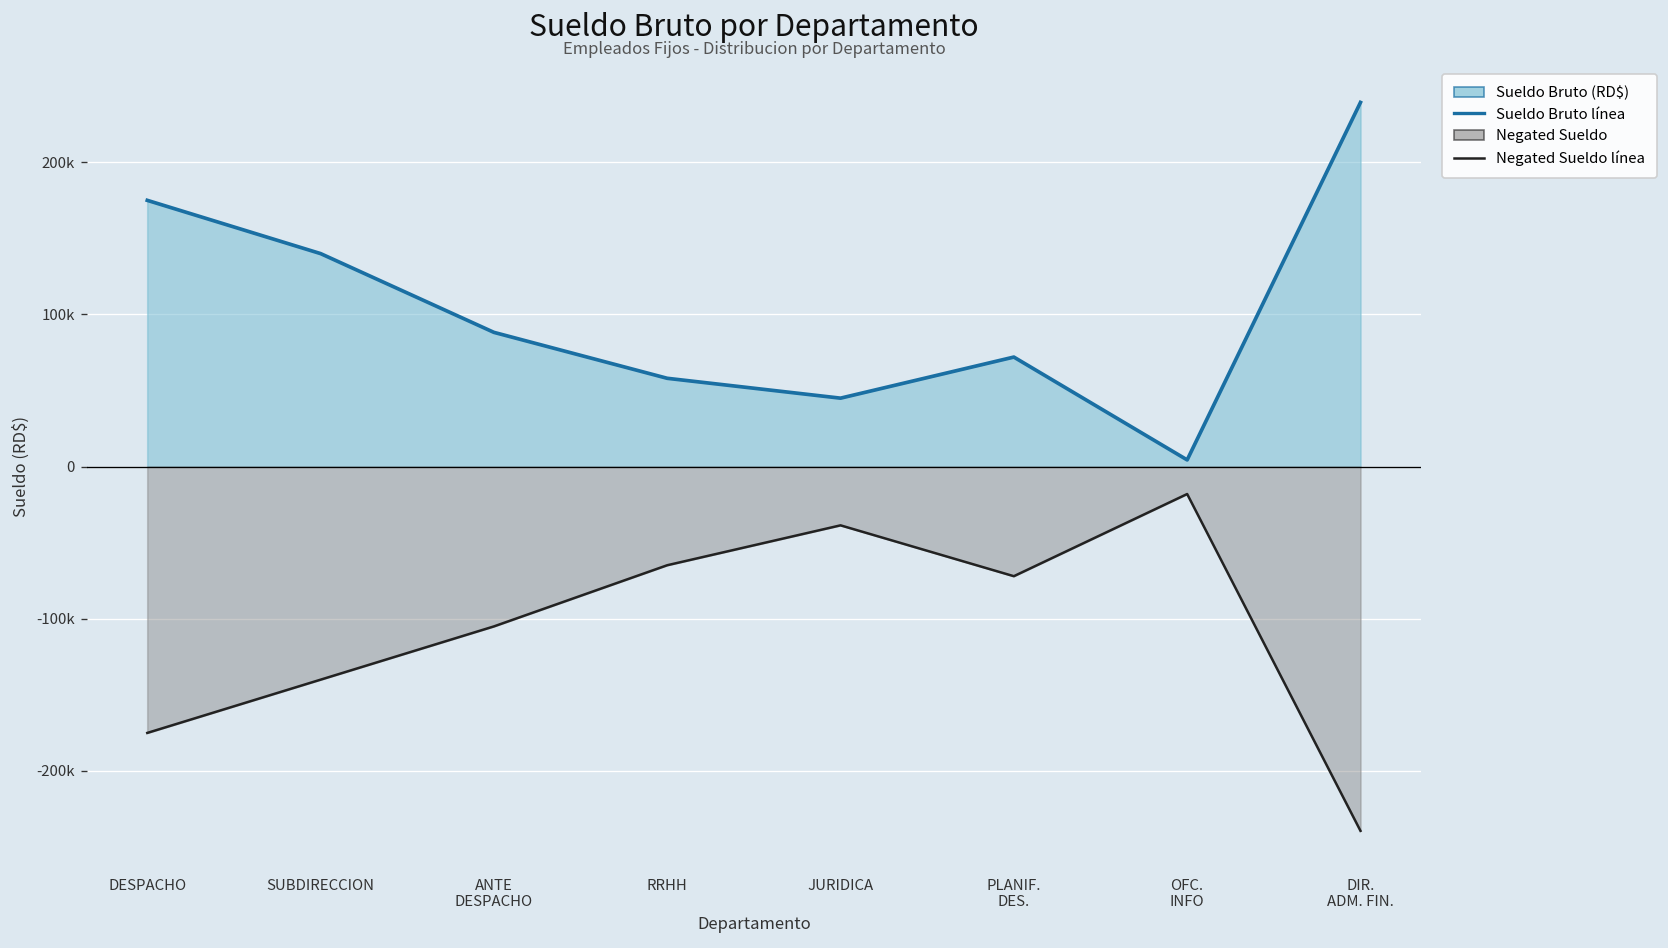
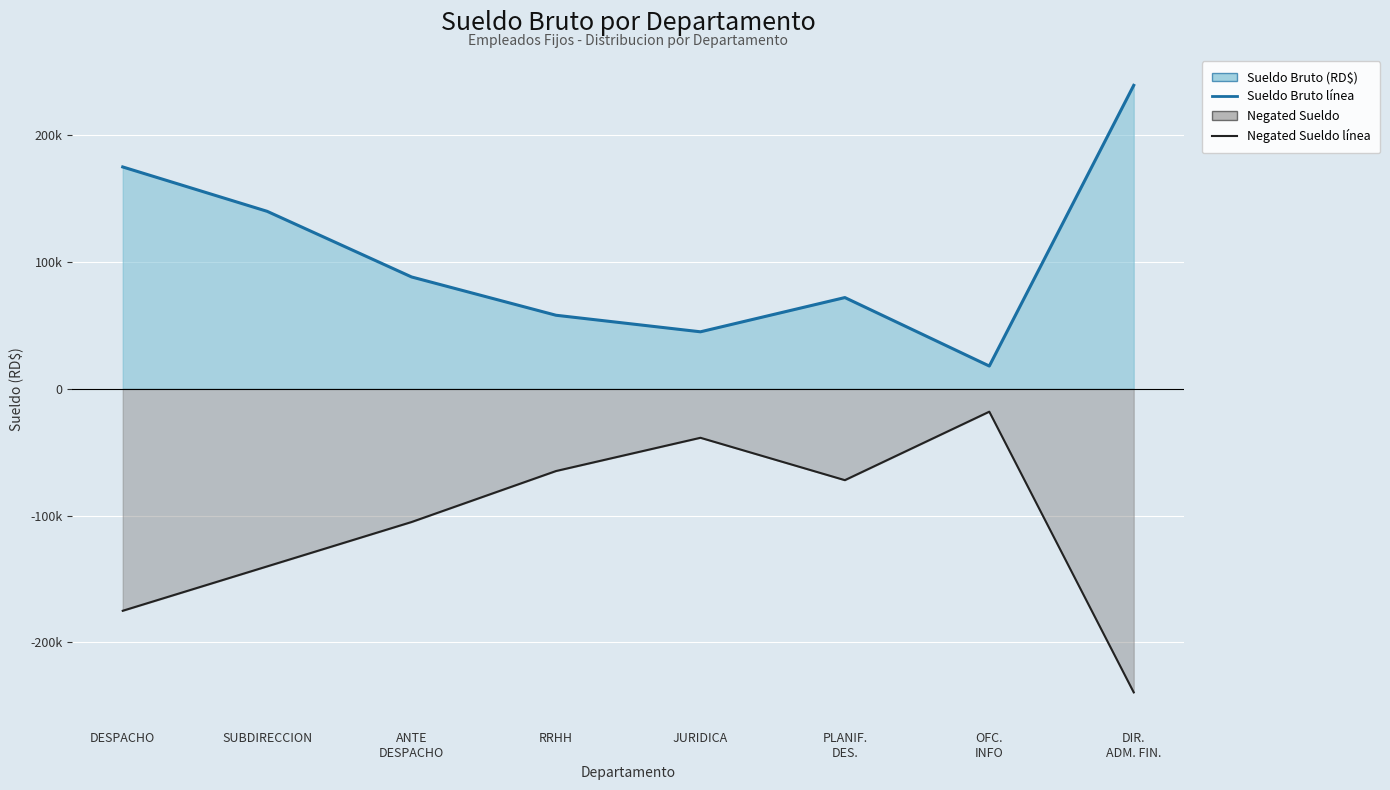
  {
    "Sueldo Bruto (RD$)": {
      "DESPACHO": 175000,
      "SUBDIRECCION": 140000,
      "ANTE DESPACHO": 88000,
      "RRHH": 58000,
      "JURIDICA": 45000,
      "PLANIF. DES.": 72000,
-     "OFC. INFO": 4000,
+     "OFC. INFO": 18000,
      "DIR. ADM. FIN.": 239000
    }
  }
